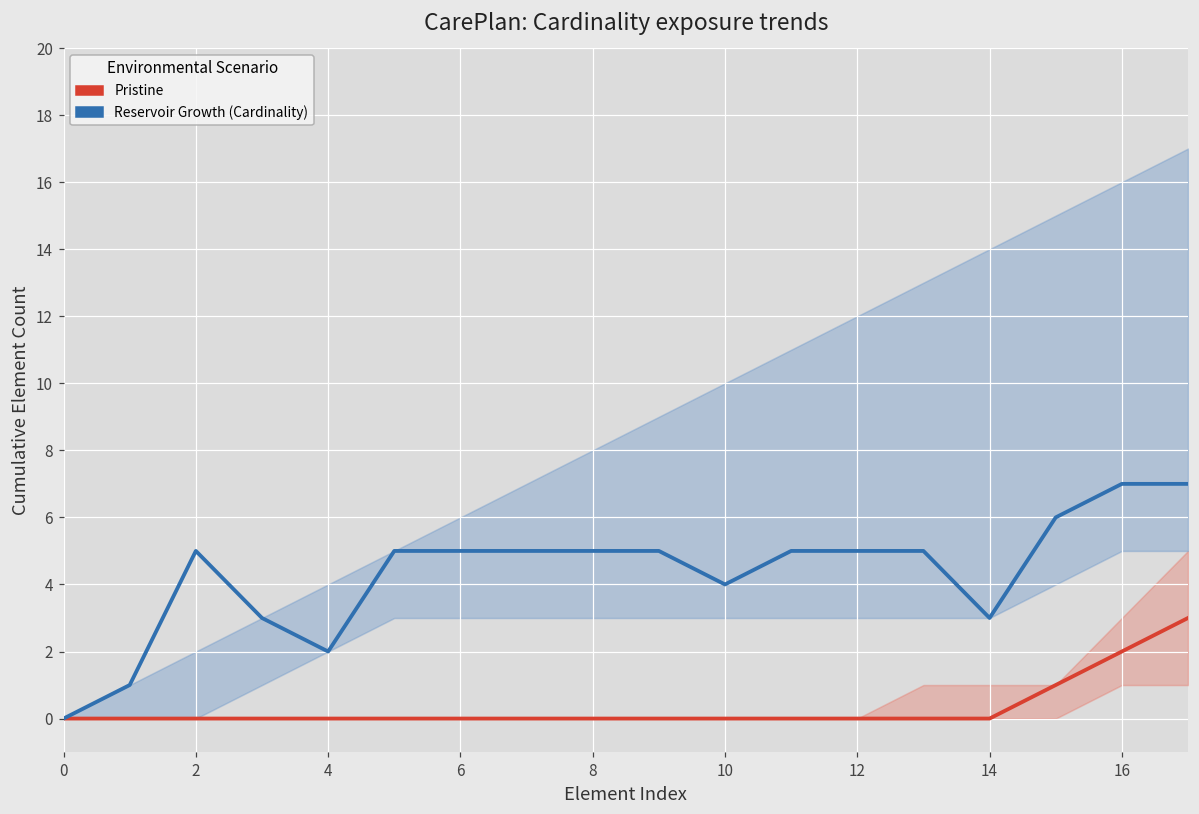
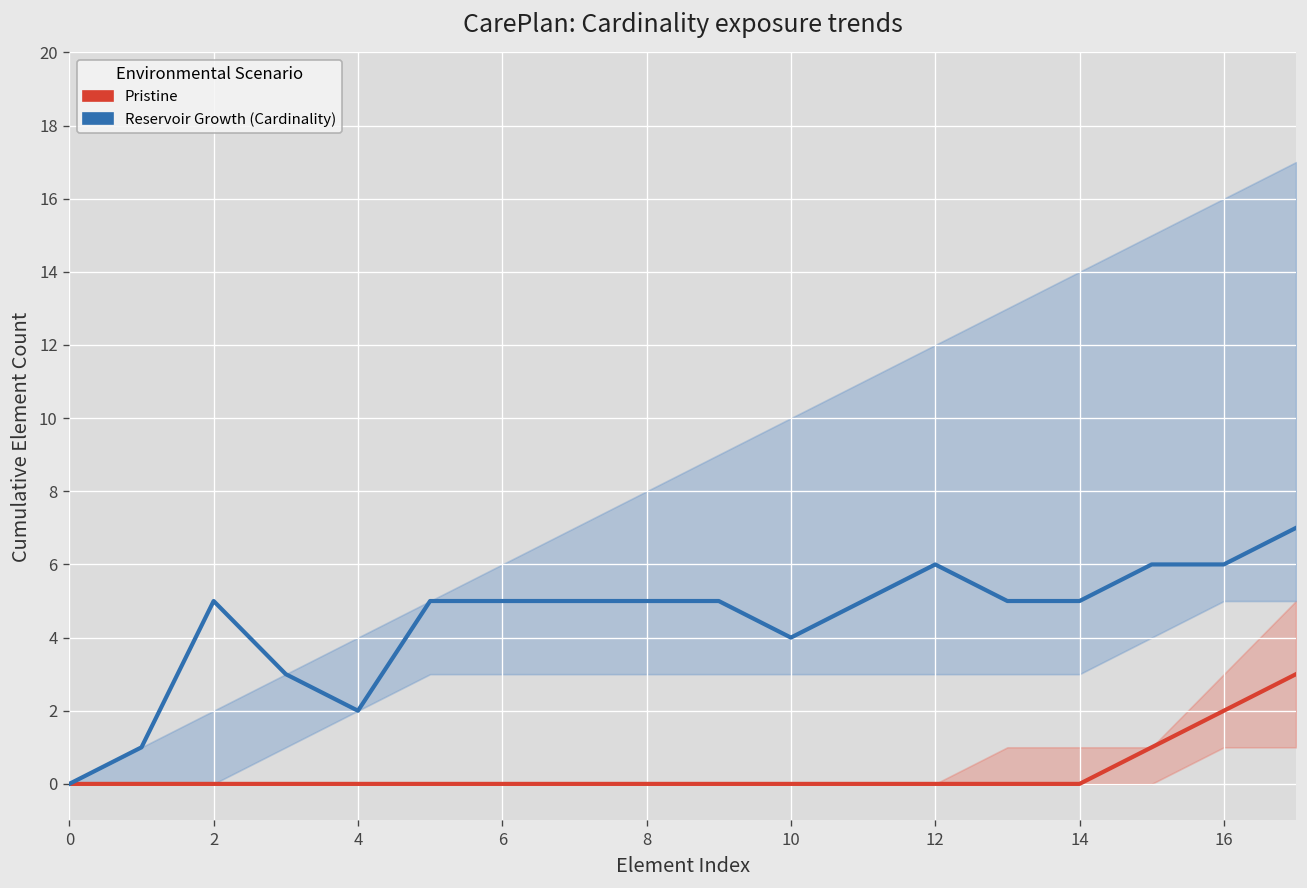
  {
    "Pristine": {
      "14": 0,
      "16": 2
    },
    "Reservoir Growth (Cardinality)": {
      "2": 5,
      "4": 2,
      "6": 5,
      "8": 5,
      "10": 4,
-     "12": 5,
-     "14": 3,
-     "16": 7
+     "12": 6,
+     "14": 5,
+     "16": 6
    }
  }
